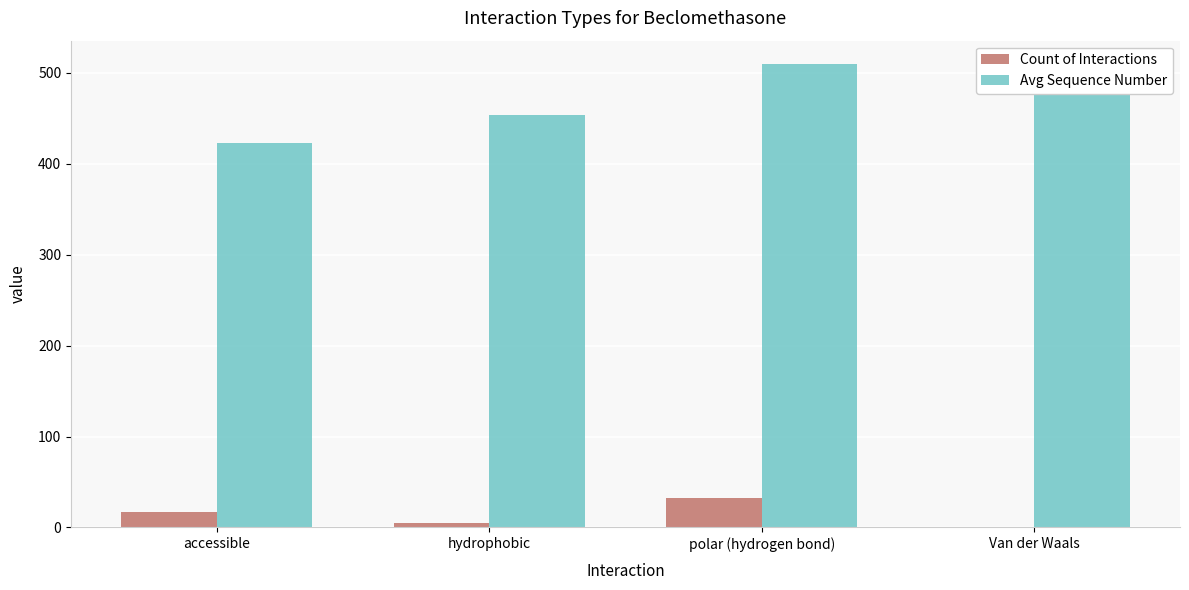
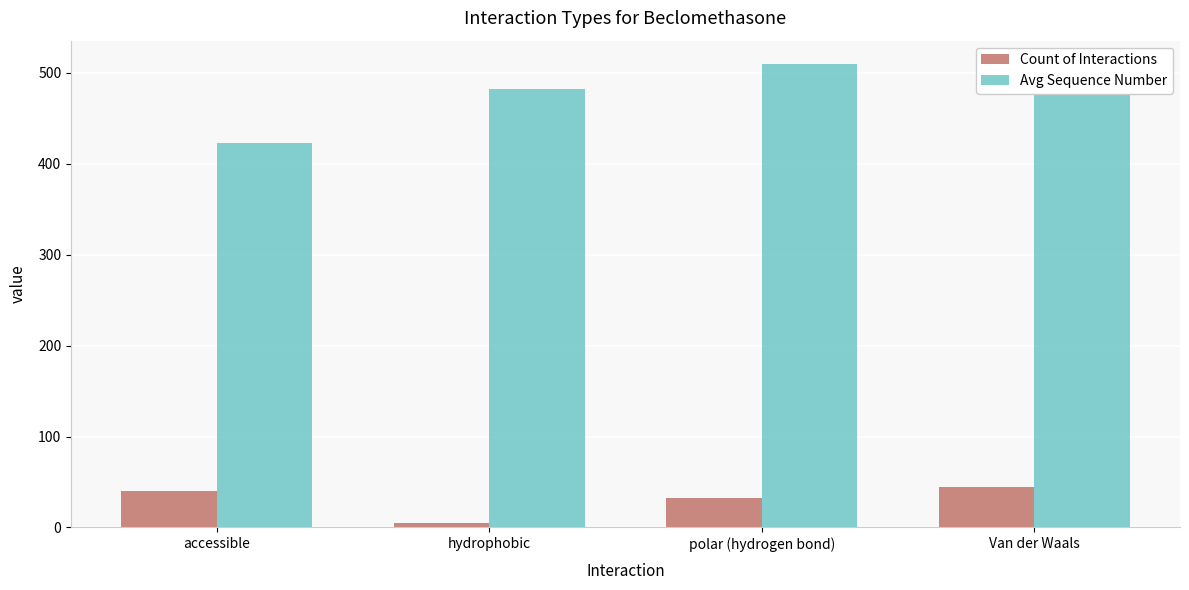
  {
    "Count of Interactions": {
-     "accessible": 20,
+     "accessible": 40,
      "hydrophobic": 10,
      "polar (hydrogen bond)": 30,
-     "Van der Waals": 0
+     "Van der Waals": 40
    },
    "Avg Sequence Number": {
      "accessible": 420,
-     "hydrophobic": 450,
+     "hydrophobic": 480,
      "polar (hydrogen bond)": 510
    }
  }
